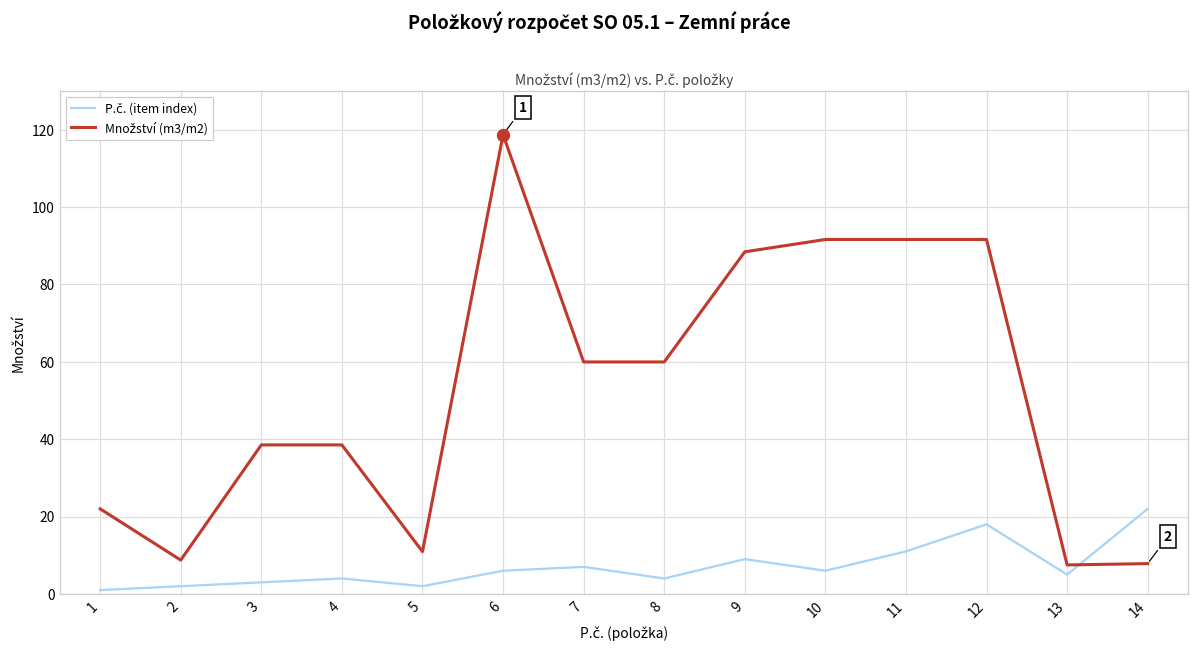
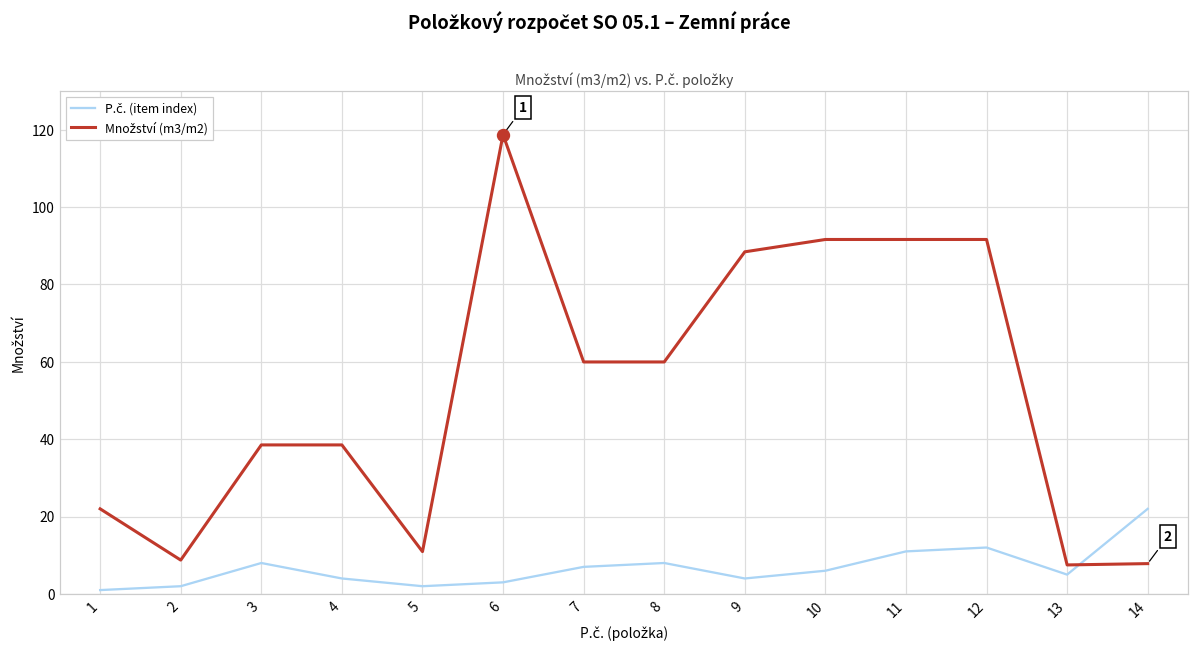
  {
    "P.č. (item index)": {
      "1": 1,
      "2": 2,
-     "3": 3,
+     "3": 8,
      "4": 4,
      "5": 2,
-     "6": 6,
+     "6": 3,
      "7": 7,
-     "8": 4,
-     "9": 9,
+     "8": 8,
+     "9": 4,
      "10": 6,
      "11": 11,
-     "12": 18,
+     "12": 12,
      "13": 5,
      "14": 22
    }
  }
